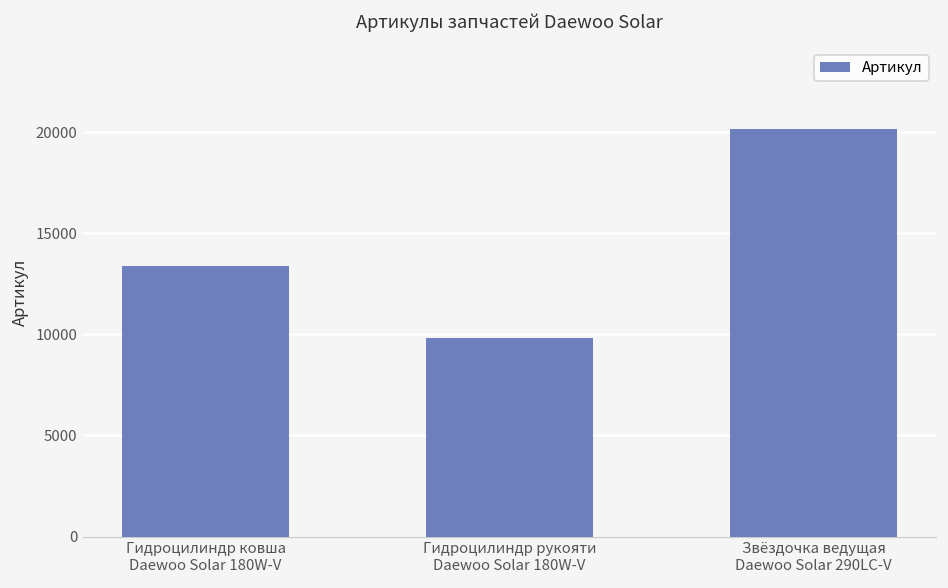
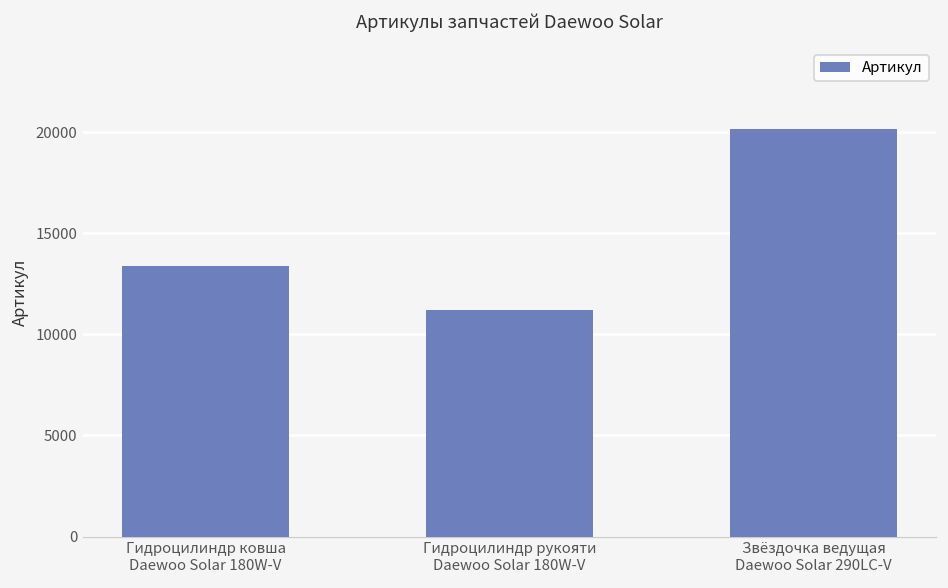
  {
    "Гидроцилиндр ковша Daewoo Solar 180W-V": 13400,
-   "Гидроцилиндр рукояти Daewoo Solar 180W-V": 9800,
+   "Гидроцилиндр рукояти Daewoo Solar 180W-V": 11200,
    "Звёздочка ведущая Daewoo Solar 290LC-V": 20200
  }
